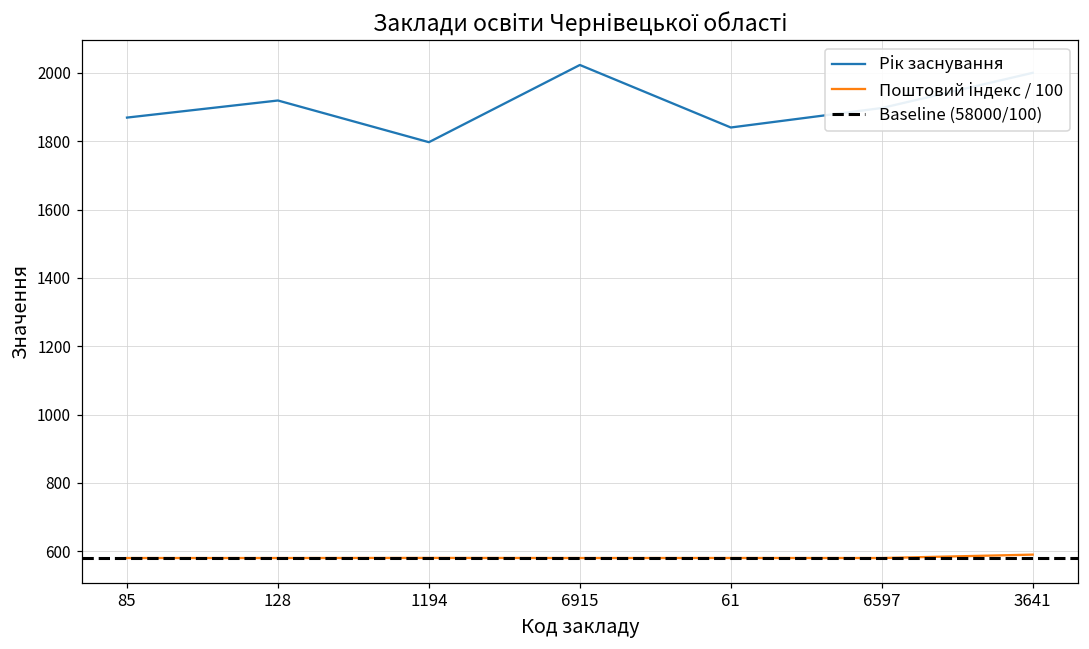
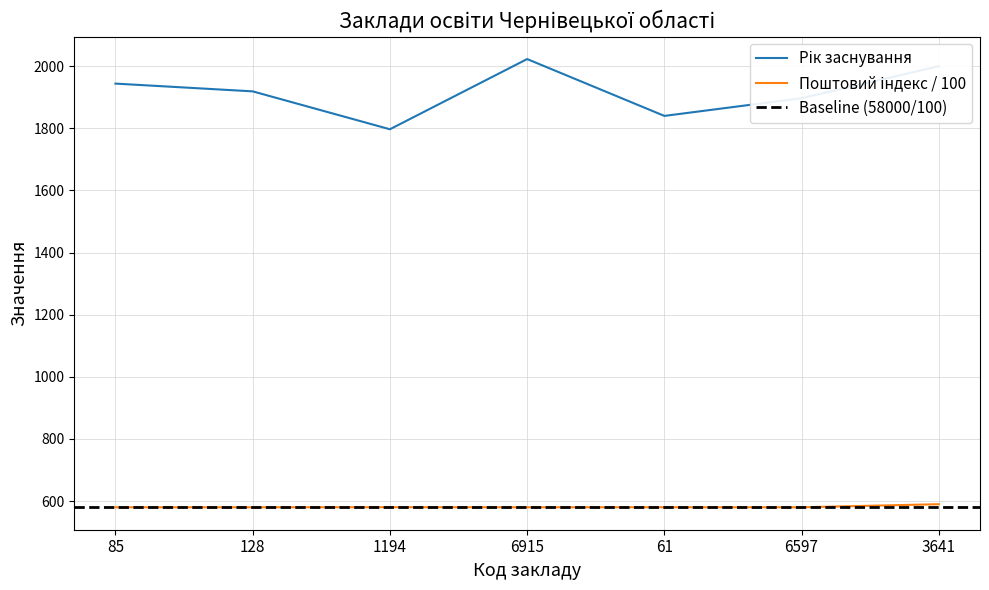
  {
    "Рік заснування": {
-     "85": 1870,
+     "85": 1940,
      "128": 1920,
      "1194": 1800,
      "6915": 2020,
      "61": 1840
    },
    "Поштовий індекс / 100": {
      "85": 580,
      "128": 580,
      "1194": 580,
      "6915": 580,
      "61": 580,
      "6597": 580,
      "3641": 590
    }
  }
